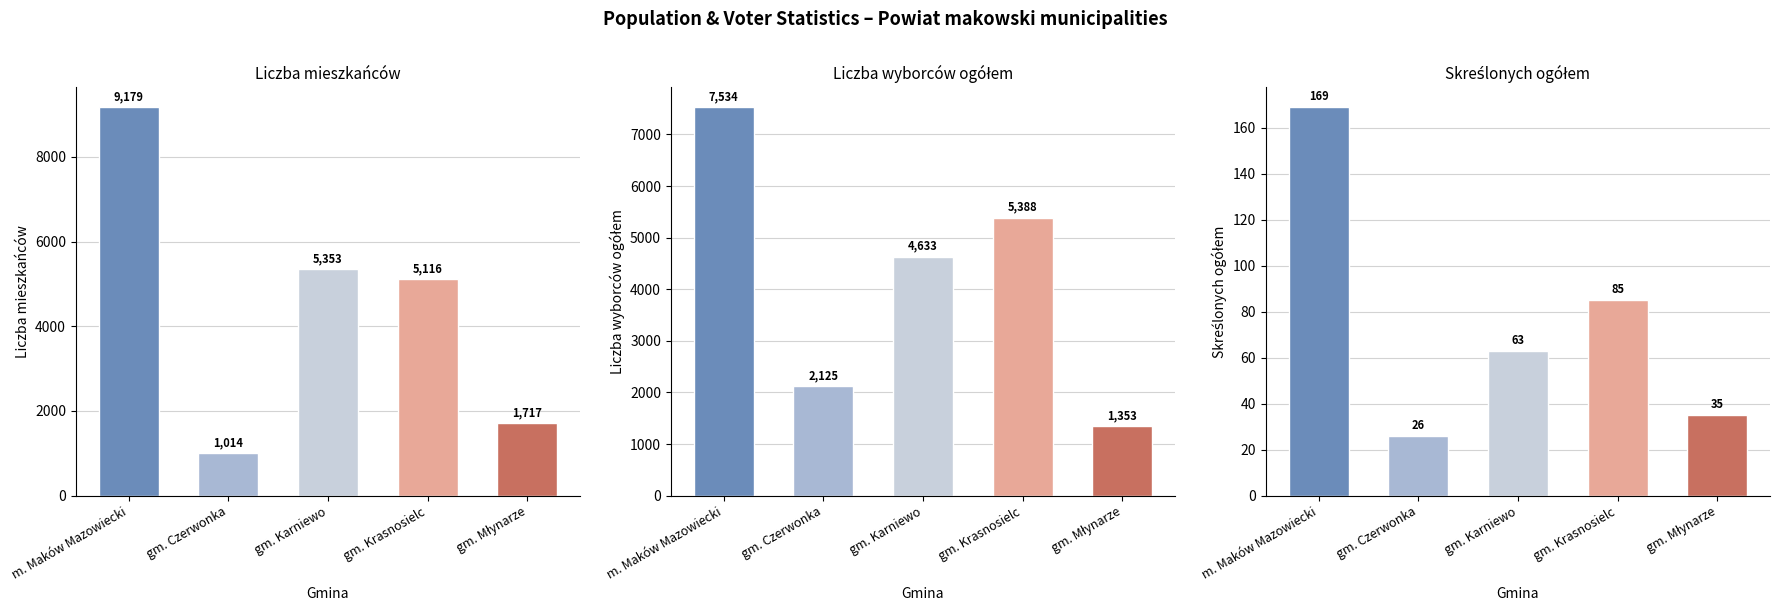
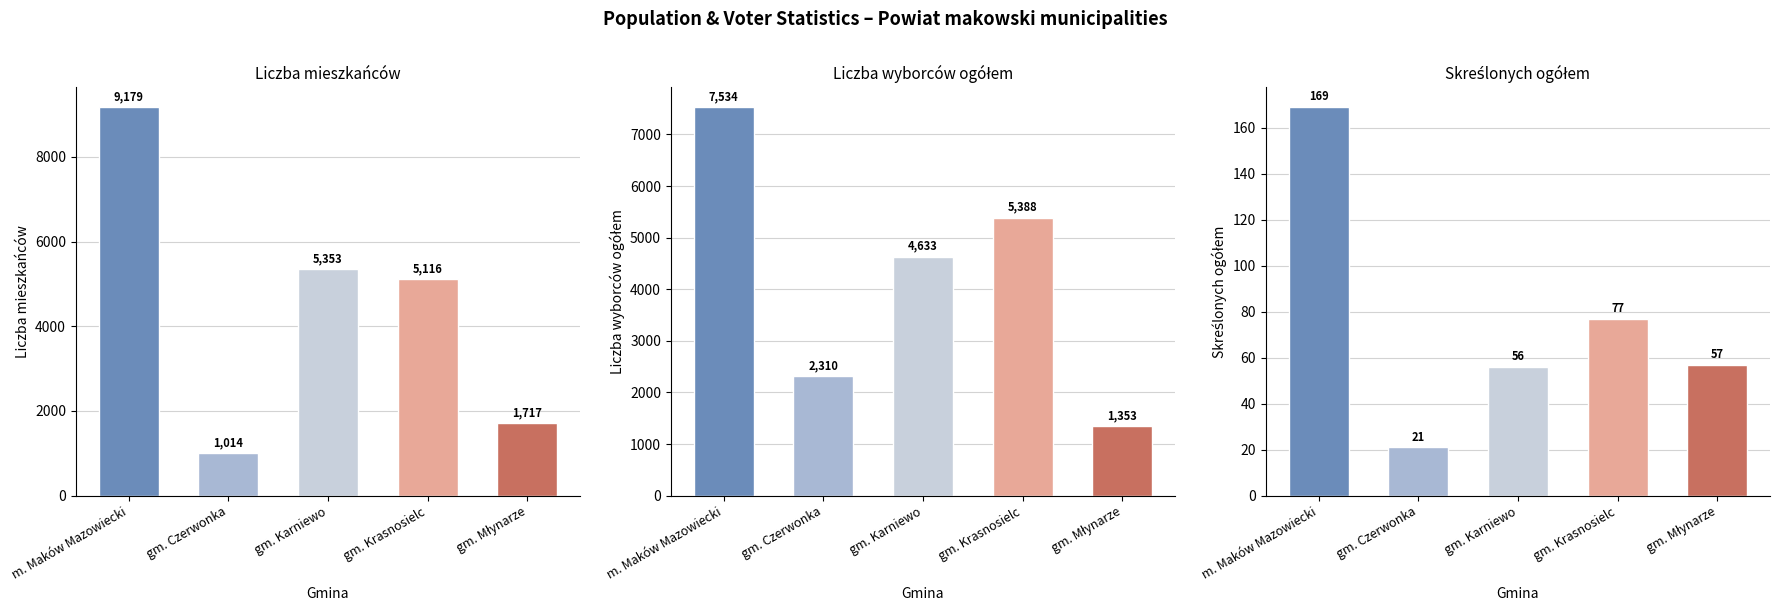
  {
    "Liczba mieszkańców": {
      "m. Maków Mazowiecki": "9,179",
      "gm. Czerwonka": "1,014",
      "gm. Karniewo": "5,353",
      "gm. Krasnosielc": "5,116",
      "gm. Młynarze": "1,717"
    },
    "Liczba wyborców ogółem": {
      "m. Maków Mazowiecki": "7,534",
-     "gm. Czerwonka": "2,125",
+     "gm. Czerwonka": "2,310",
      "gm. Karniewo": "4,633",
      "gm. Krasnosielc": "5,388",
      "gm. Młynarze": "1,353"
    },
    "Skreślonych ogółem": {
      "m. Maków Mazowiecki": "169",
-     "gm. Czerwonka": "26",
-     "gm. Karniewo": "63",
-     "gm. Krasnosielc": "85",
-     "gm. Młynarze": "35"
+     "gm. Czerwonka": "21",
+     "gm. Karniewo": "56",
+     "gm. Krasnosielc": "77",
+     "gm. Młynarze": "57"
    }
  }
